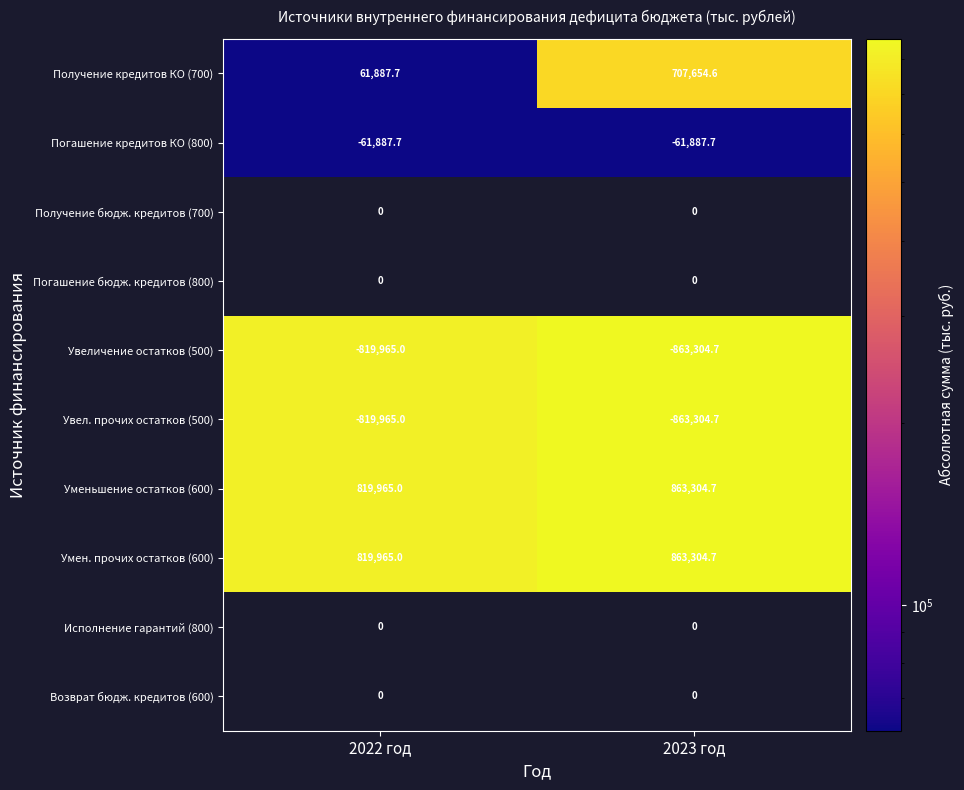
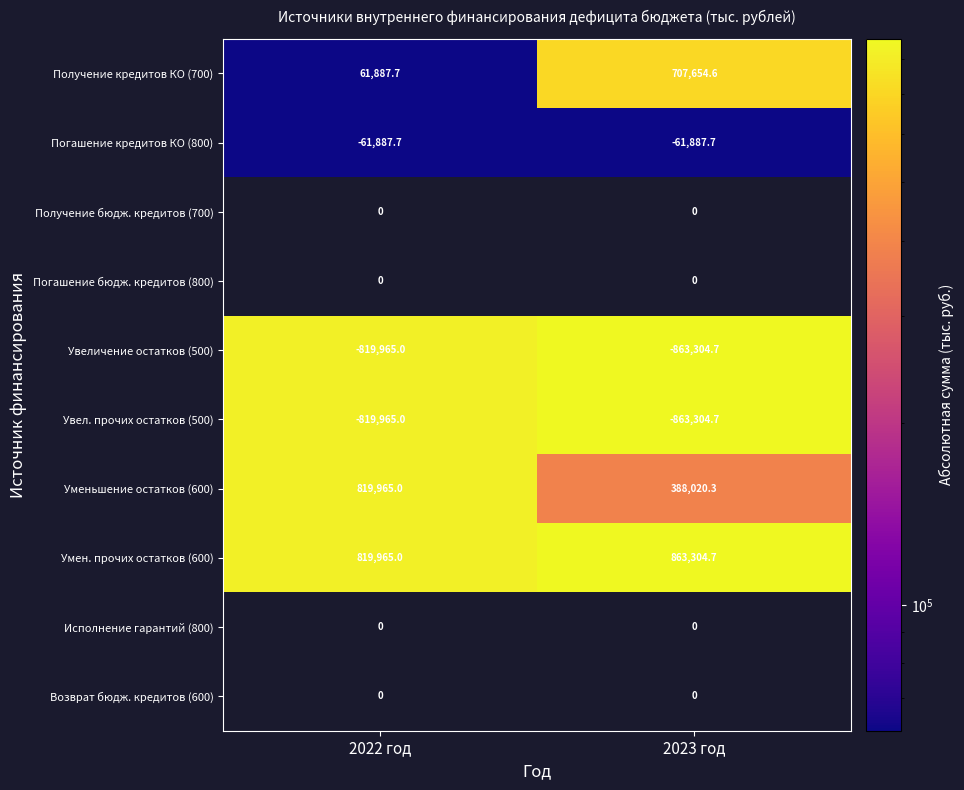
  {
    "Получение кредитов КО (700)": {
      "2022 год": "61,887.7",
      "2023 год": "707,654.6"
    },
    "Погашение кредитов КО (800)": {
      "2022 год": "-61,887.7",
      "2023 год": "-61,887.7"
    },
    "Увеличение остатков (500)": {
      "2022 год": "-819,965.0",
      "2023 год": "-863,304.7"
    },
    "Увел. прочих остатков (500)": {
      "2022 год": "-819,965.0",
      "2023 год": "-863,304.7"
    },
    "Уменьшение остатков (600)": {
      "2022 год": "819,965.0",
-     "2023 год": "863,304.7"
+     "2023 год": "388,020.3"
    },
    "Умен. прочих остатков (600)": {
      "2022 год": "819,965.0",
      "2023 год": "863,304.7"
    }
  }
